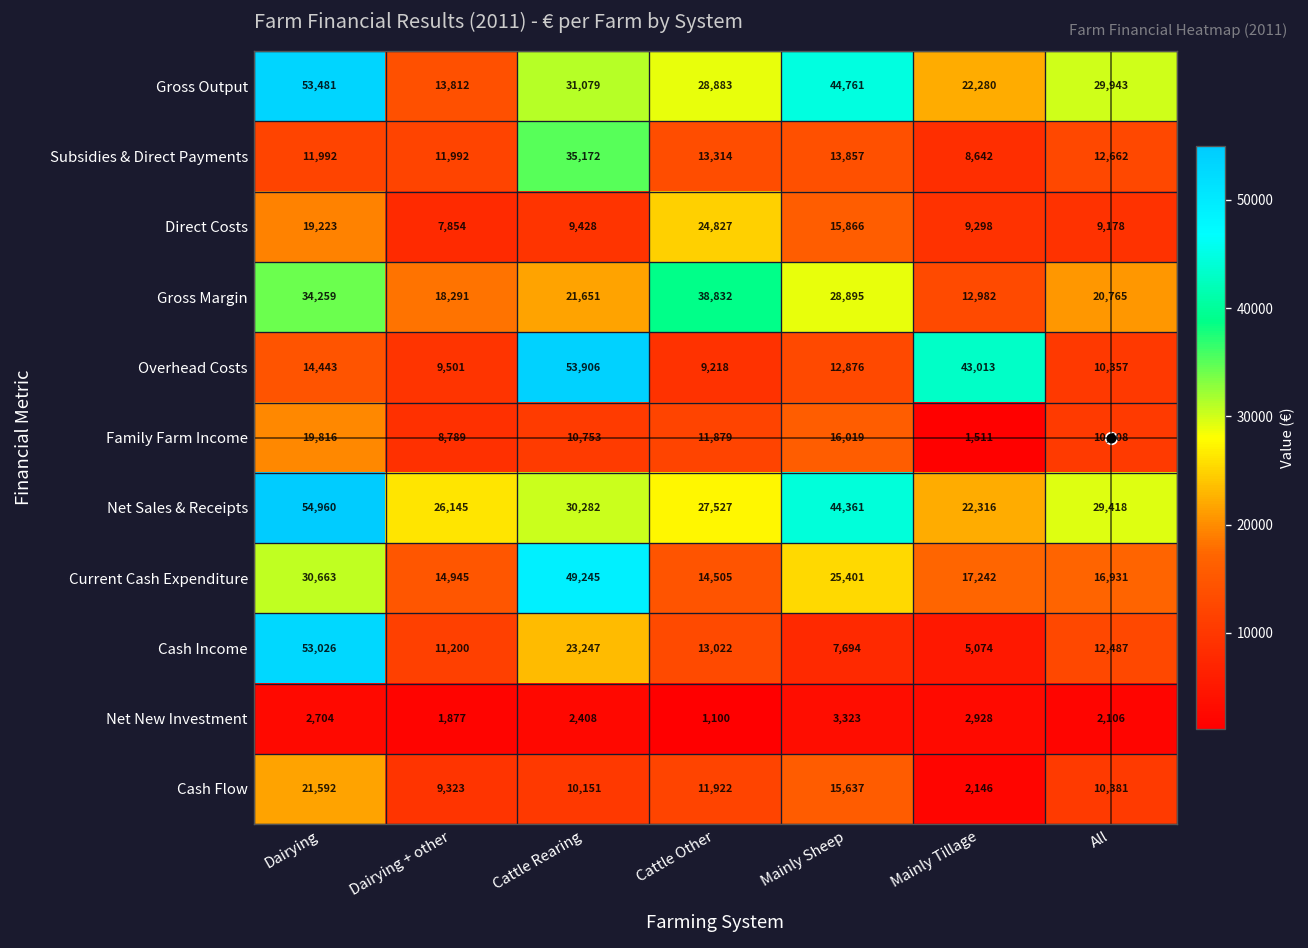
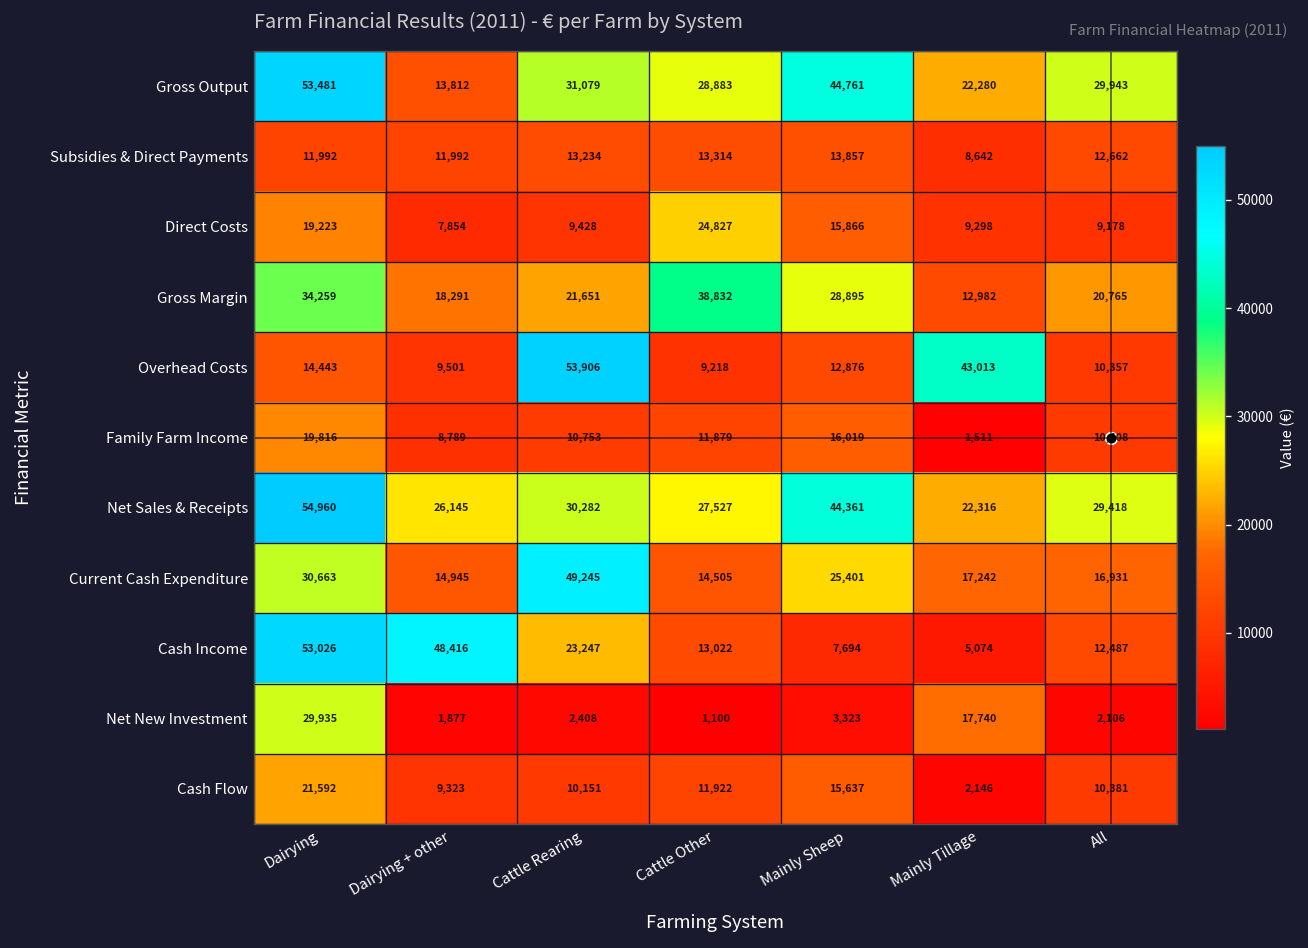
  {
    "Gross Output": {
      "Dairying": "53,481",
      "Dairying + other": "13,812",
      "Cattle Rearing": "31,079",
      "Cattle Other": "28,883",
      "Mainly Sheep": "44,761",
      "Mainly Tillage": "22,280",
      "All": "29,943"
    },
    "Subsidies & Direct Payments": {
      "Dairying": "11,992",
      "Dairying + other": "11,992",
-     "Cattle Rearing": "35,172",
+     "Cattle Rearing": "13,234",
      "Cattle Other": "13,314",
      "Mainly Sheep": "13,857",
      "Mainly Tillage": "8,642",
      "All": "12,662"
    },
    "Direct Costs": {
      "Dairying": "19,223",
      "Dairying + other": "7,854",
      "Cattle Rearing": "9,428",
      "Cattle Other": "24,827",
      "Mainly Sheep": "15,866",
      "Mainly Tillage": "9,298",
      "All": "9,178"
    },
    "Gross Margin": {
      "Dairying": "34,259",
      "Dairying + other": "18,291",
      "Cattle Rearing": "21,651",
      "Cattle Other": "38,832",
      "Mainly Sheep": "28,895",
      "Mainly Tillage": "12,982",
      "All": "20,765"
    },
    "Overhead Costs": {
      "Dairying": "14,443",
      "Dairying + other": "9,501",
      "Cattle Rearing": "53,906",
      "Cattle Other": "9,218",
      "Mainly Sheep": "12,876",
      "Mainly Tillage": "43,013",
      "All": "10,357"
    },
    "Family Farm Income": {
      "Dairying": "19,816",
      "Dairying + other": "8,789",
      "Cattle Rearing": "10,753",
      "Cattle Other": "11,879",
      "Mainly Sheep": "16,019",
      "Mainly Tillage": "1,511"
    },
    "Net Sales & Receipts": {
      "Dairying": "54,960",
      "Dairying + other": "26,145",
      "Cattle Rearing": "30,282",
      "Cattle Other": "27,527",
      "Mainly Sheep": "44,361",
      "Mainly Tillage": "22,316",
      "All": "29,418"
    },
    "Current Cash Expenditure": {
      "Dairying": "30,663",
      "Dairying + other": "14,945",
      "Cattle Rearing": "49,245",
      "Cattle Other": "14,505",
      "Mainly Sheep": "25,401",
      "Mainly Tillage": "17,242",
      "All": "16,931"
    },
    "Cash Income": {
      "Dairying": "53,026",
-     "Dairying + other": "11,200",
+     "Dairying + other": "48,416",
      "Cattle Rearing": "23,247",
      "Cattle Other": "13,022",
      "Mainly Sheep": "7,694",
      "Mainly Tillage": "5,074",
      "All": "12,487"
    },
    "Net New Investment": {
-     "Dairying": "2,704",
+     "Dairying": "29,935",
      "Dairying + other": "1,877",
      "Cattle Rearing": "2,408",
      "Cattle Other": "1,100",
      "Mainly Sheep": "3,323",
-     "Mainly Tillage": "2,928",
+     "Mainly Tillage": "17,740",
      "All": "2,106"
    },
    "Cash Flow": {
      "Dairying": "21,592",
      "Dairying + other": "9,323",
      "Cattle Rearing": "10,151",
      "Cattle Other": "11,922",
      "Mainly Sheep": "15,637",
      "Mainly Tillage": "2,146",
      "All": "10,381"
    }
  }
